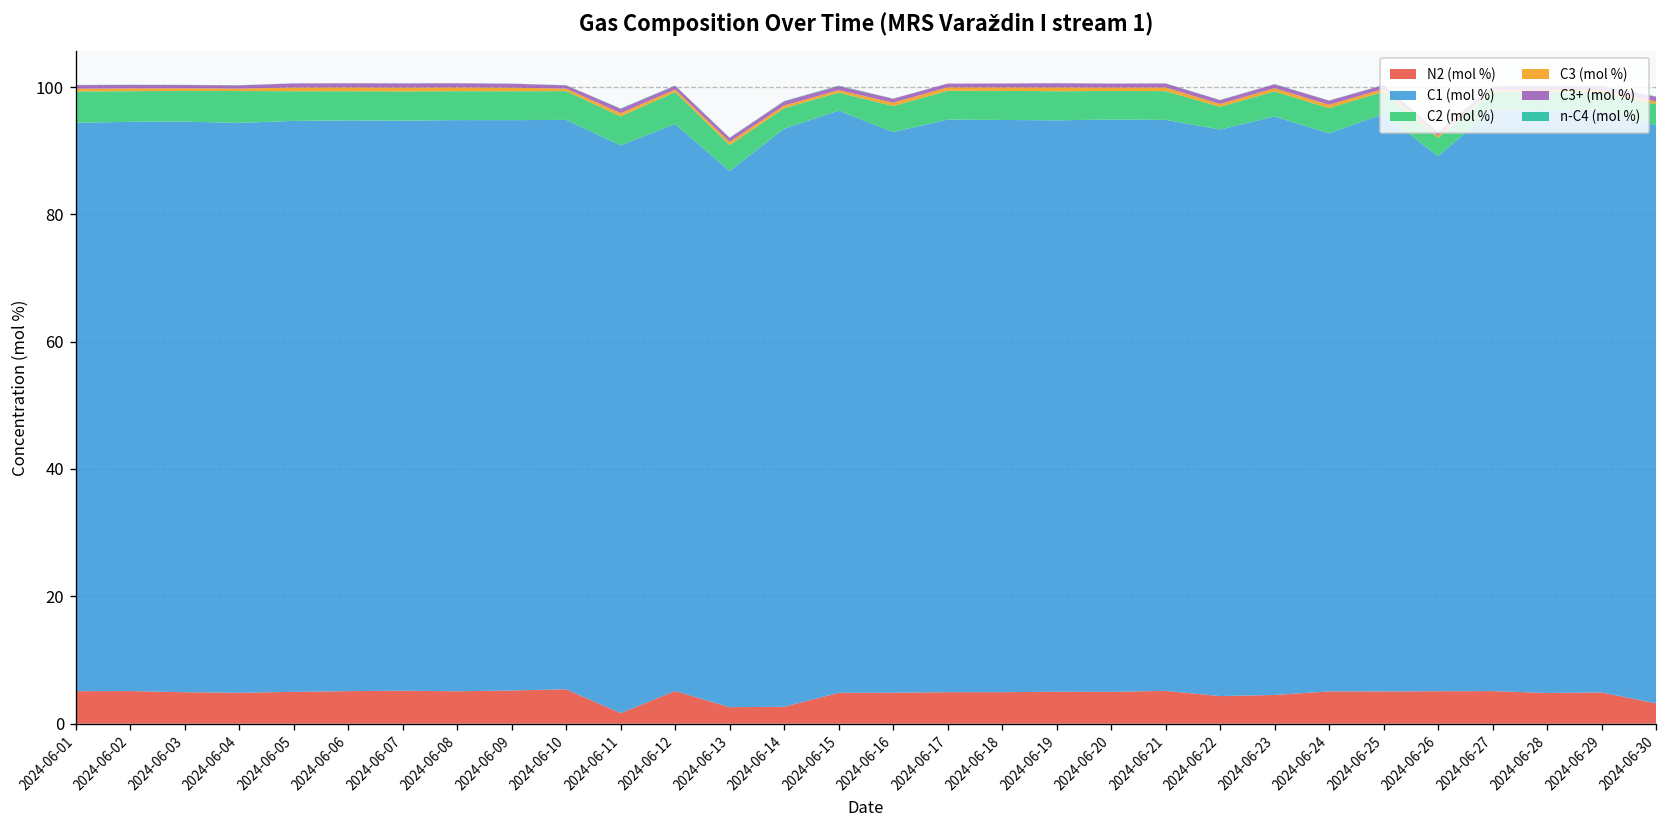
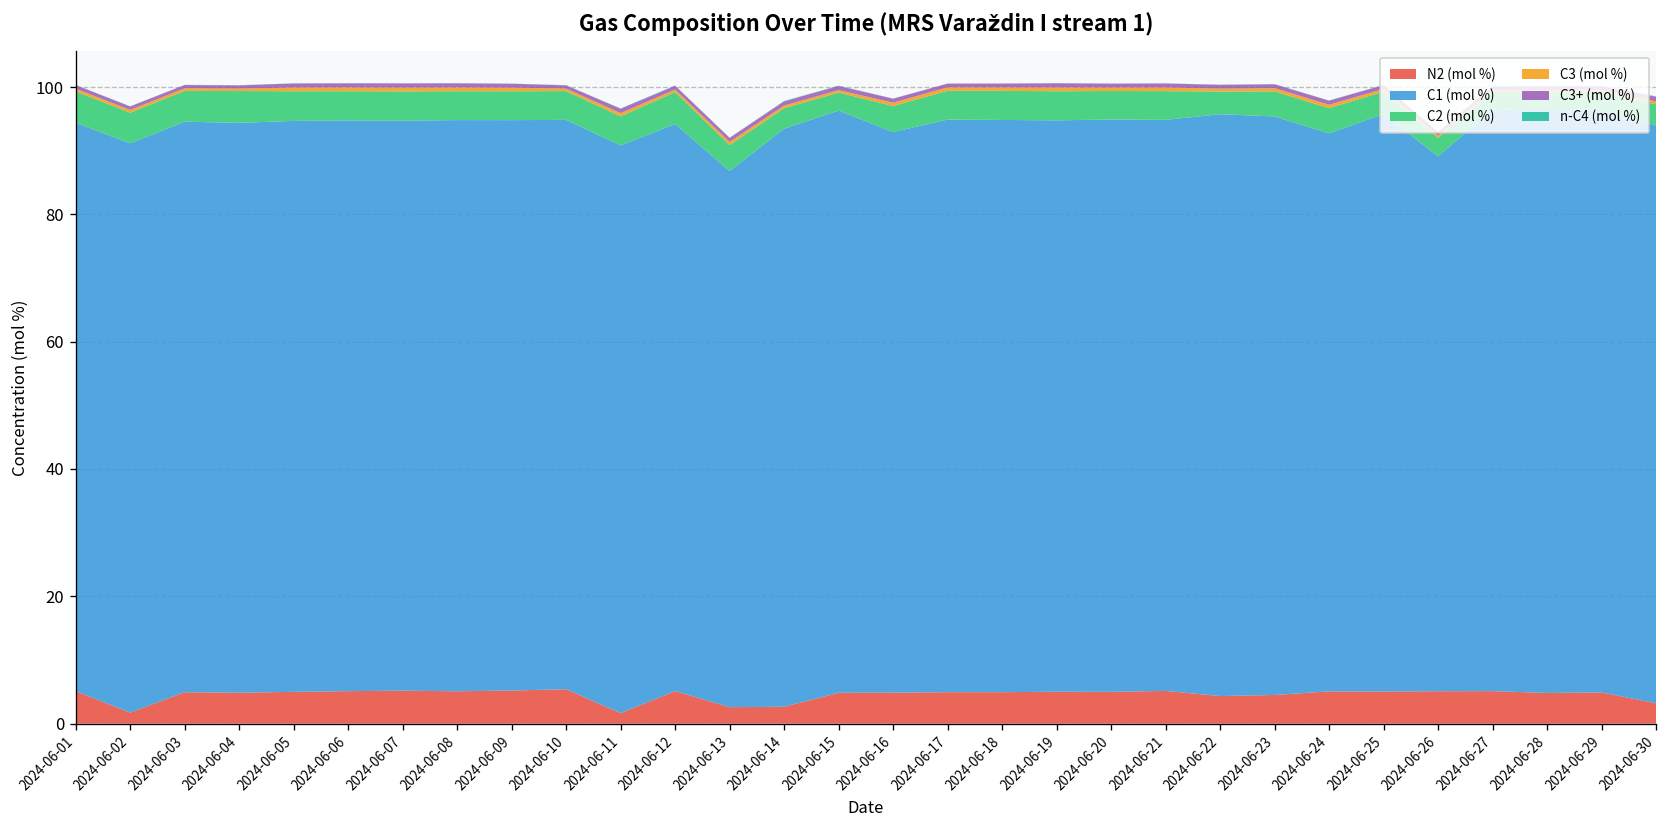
  {
    "N2 (mol %)": {
      "2024-06-01": 5,
-     "2024-06-02": 5,
+     "2024-06-02": 2,
      "2024-06-03": 5,
      "2024-06-04": 5,
      "2024-06-05": 5,
      "2024-06-06": 5,
      "2024-06-07": 5,
      "2024-06-08": 5,
      "2024-06-09": 5,
      "2024-06-10": 5,
      "2024-06-11": 2,
      "2024-06-12": 5,
      "2024-06-13": 3,
      "2024-06-14": 3,
      "2024-06-15": 5,
      "2024-06-16": 5,
      "2024-06-17": 5,
      "2024-06-18": 5,
      "2024-06-19": 5,
      "2024-06-20": 5,
      "2024-06-21": 5,
      "2024-06-22": 4,
      "2024-06-23": 4,
      "2024-06-24": 5,
      "2024-06-25": 5,
      "2024-06-26": 5,
      "2024-06-27": 5,
      "2024-06-28": 5,
      "2024-06-29": 5,
      "2024-06-30": 3
    },
    "C1 (mol %)": {
      "2024-06-01": 89,
      "2024-06-02": 89,
      "2024-06-03": 90,
      "2024-06-04": 90,
      "2024-06-05": 90,
      "2024-06-06": 90,
      "2024-06-07": 90,
      "2024-06-08": 90,
      "2024-06-09": 90,
      "2024-06-10": 89,
      "2024-06-11": 89,
      "2024-06-12": 89,
      "2024-06-13": 84,
      "2024-06-14": 91,
      "2024-06-15": 91,
      "2024-06-16": 88,
      "2024-06-17": 90,
      "2024-06-18": 90,
      "2024-06-19": 90,
      "2024-06-20": 90,
      "2024-06-21": 90,
-     "2024-06-22": 89,
+     "2024-06-22": 91,
      "2024-06-23": 91,
      "2024-06-24": 88,
      "2024-06-26": 84,
      "2024-06-30": 91
    },
    "C3 (mol %)": {
      "2024-06-05": 1,
      "2024-06-06": 1,
      "2024-06-07": 1,
      "2024-06-08": 1,
      "2024-06-09": 1,
      "2024-06-11": 1,
      "2024-06-13": 0,
      "2024-06-16": 1,
      "2024-06-17": 1,
      "2024-06-18": 1,
      "2024-06-19": 1,
      "2024-06-20": 1,
      "2024-06-21": 1,
      "2024-06-23": 1,
      "2024-06-24": 1
    }
  }
